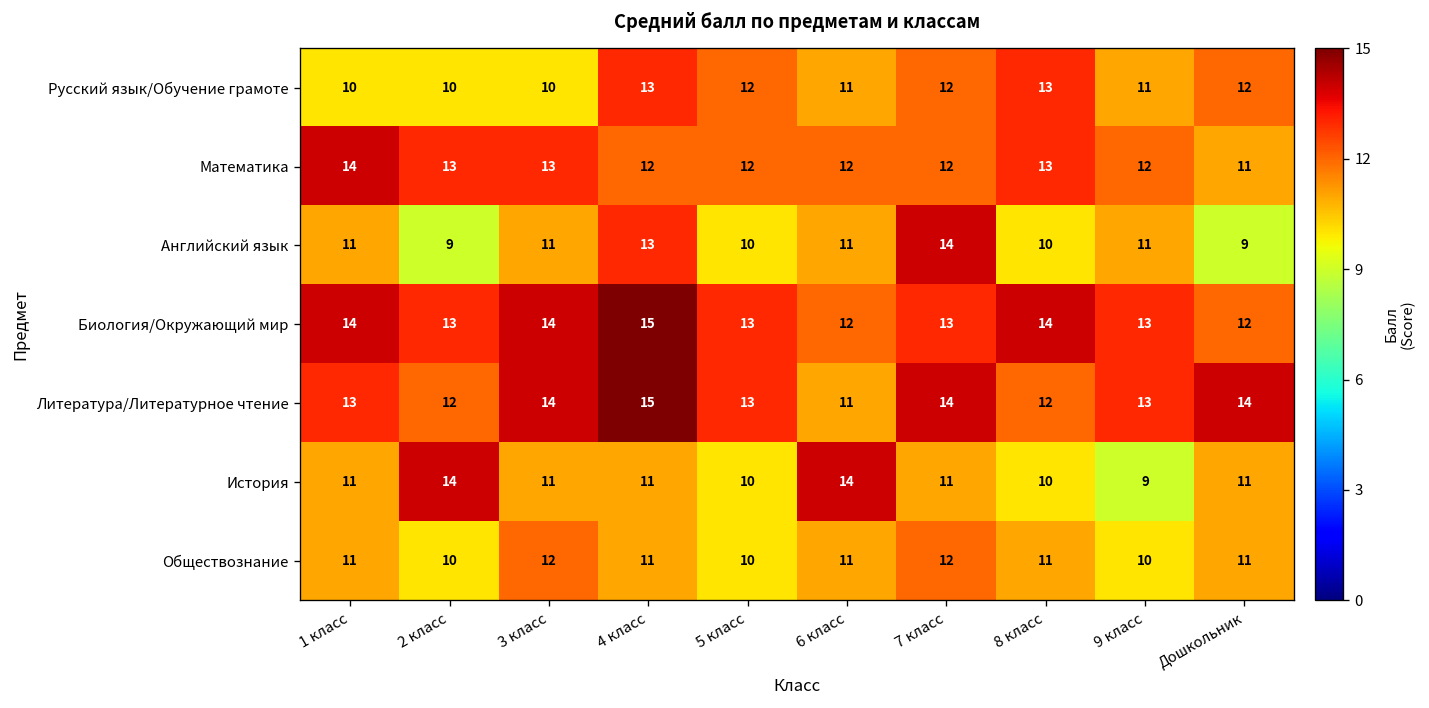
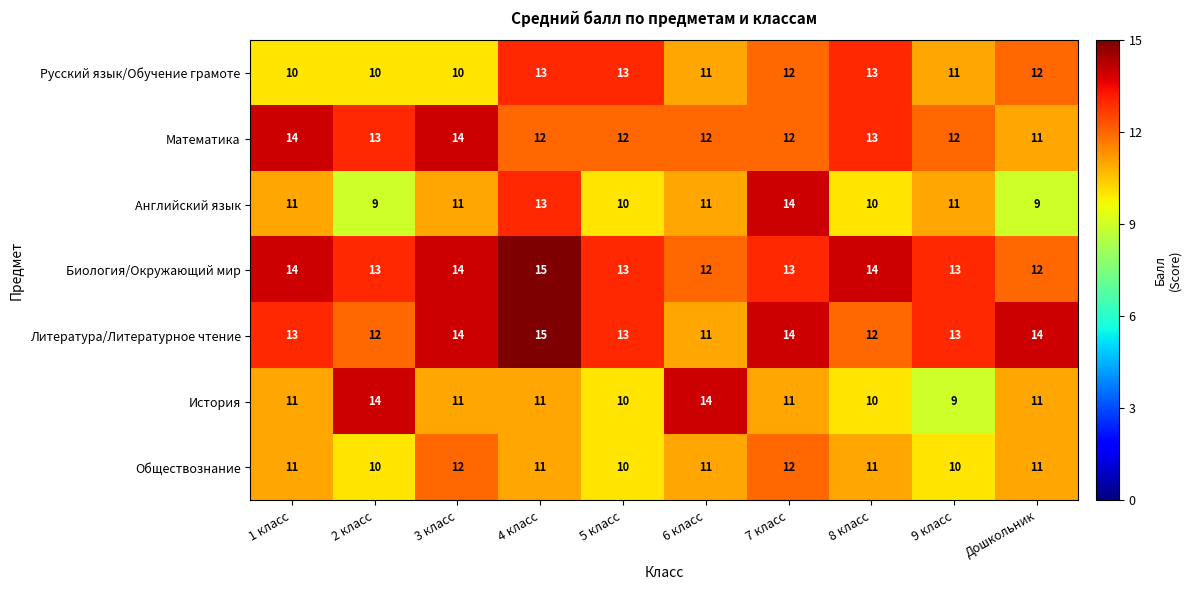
  {
    "Русский язык/Обучение грамоте": {
      "1 класс": 10,
      "2 класс": 10,
      "3 класс": 10,
      "4 класс": 13,
-     "5 класс": 12,
+     "5 класс": 13,
      "6 класс": 11,
      "7 класс": 12,
      "8 класс": 13,
      "9 класс": 11,
      "Дошкольник": 12
    },
    "Математика": {
      "1 класс": 14,
      "2 класс": 13,
-     "3 класс": 13,
+     "3 класс": 14,
      "4 класс": 12,
      "5 класс": 12,
      "6 класс": 12,
      "7 класс": 12,
      "8 класс": 13,
      "9 класс": 12,
      "Дошкольник": 11
    },
    "Английский язык": {
      "1 класс": 11,
      "2 класс": 9,
      "3 класс": 11,
      "4 класс": 13,
      "5 класс": 10,
      "6 класс": 11,
      "7 класс": 14,
      "8 класс": 10,
      "9 класс": 11,
      "Дошкольник": 9
    },
    "Биология/Окружающий мир": {
      "1 класс": 14,
      "2 класс": 13,
      "3 класс": 14,
      "4 класс": 15,
      "5 класс": 13,
      "6 класс": 12,
      "7 класс": 13,
      "8 класс": 14,
      "9 класс": 13,
      "Дошкольник": 12
    },
    "Литература/Литературное чтение": {
      "1 класс": 13,
      "2 класс": 12,
      "3 класс": 14,
      "4 класс": 15,
      "5 класс": 13,
      "6 класс": 11,
      "7 класс": 14,
      "8 класс": 12,
      "9 класс": 13,
      "Дошкольник": 14
    },
    "История": {
      "1 класс": 11,
      "2 класс": 14,
      "3 класс": 11,
      "4 класс": 11,
      "5 класс": 10,
      "6 класс": 14,
      "7 класс": 11,
      "8 класс": 10,
      "9 класс": 9,
      "Дошкольник": 11
    },
    "Обществознание": {
      "1 класс": 11,
      "2 класс": 10,
      "3 класс": 12,
      "4 класс": 11,
      "5 класс": 10,
      "6 класс": 11,
      "7 класс": 12,
      "8 класс": 11,
      "9 класс": 10,
      "Дошкольник": 11
    }
  }
